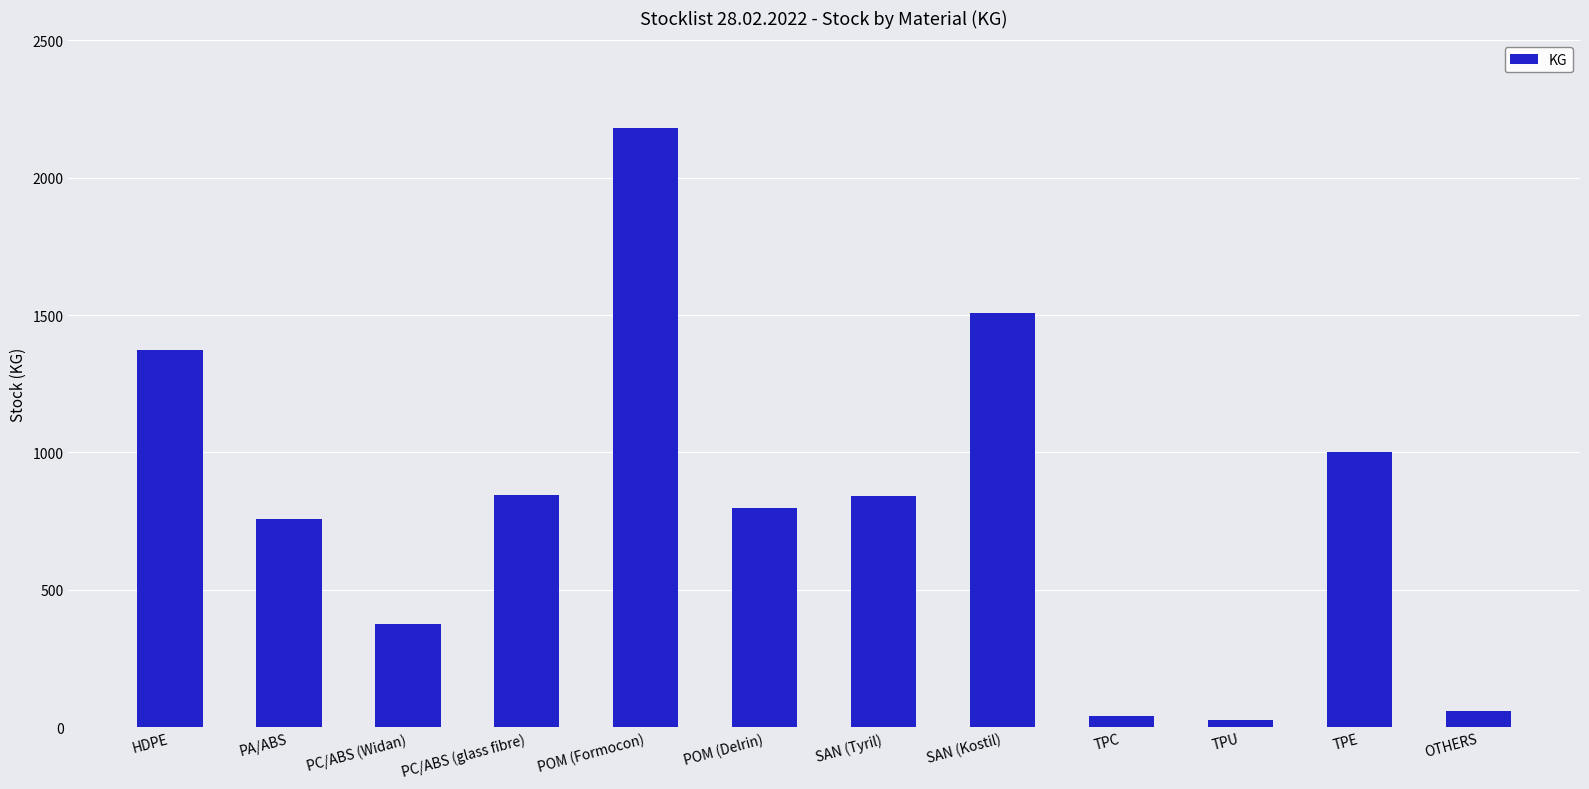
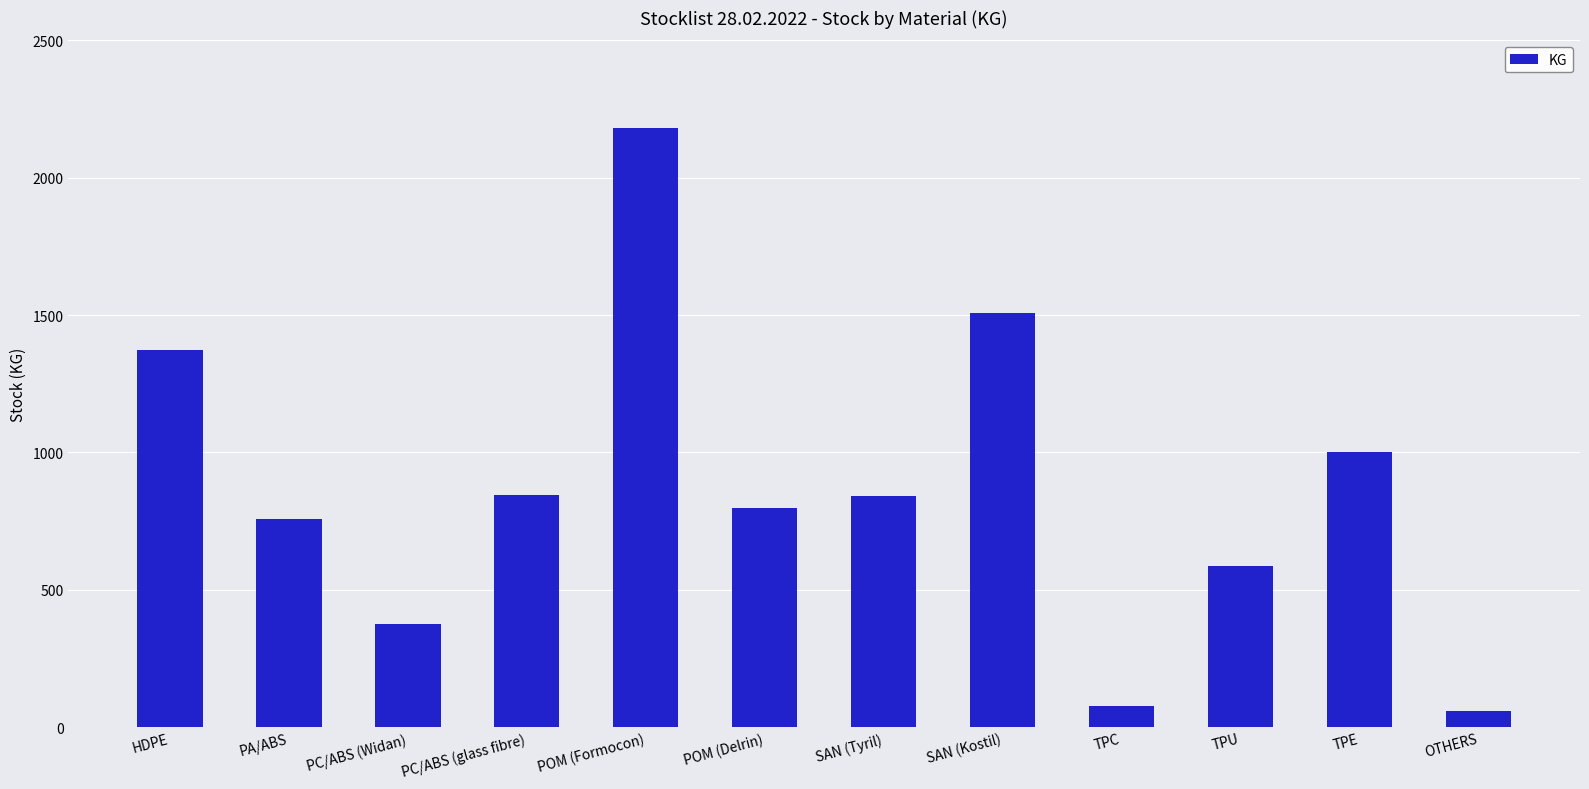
  {
    "HDPE": 1370,
    "PA/ABS": 760,
    "PC/ABS (Widan)": 380,
    "PC/ABS (glass fibre)": 840,
    "POM (Formocon)": 2180,
    "POM (Delrin)": 800,
    "SAN (Tyril)": 840,
    "SAN (Kostil)": 1510,
-   "TPC": 40,
-   "TPU": 30,
+   "TPC": 80,
+   "TPU": 590,
    "TPE": 1000,
    "OTHERS": 60
  }
